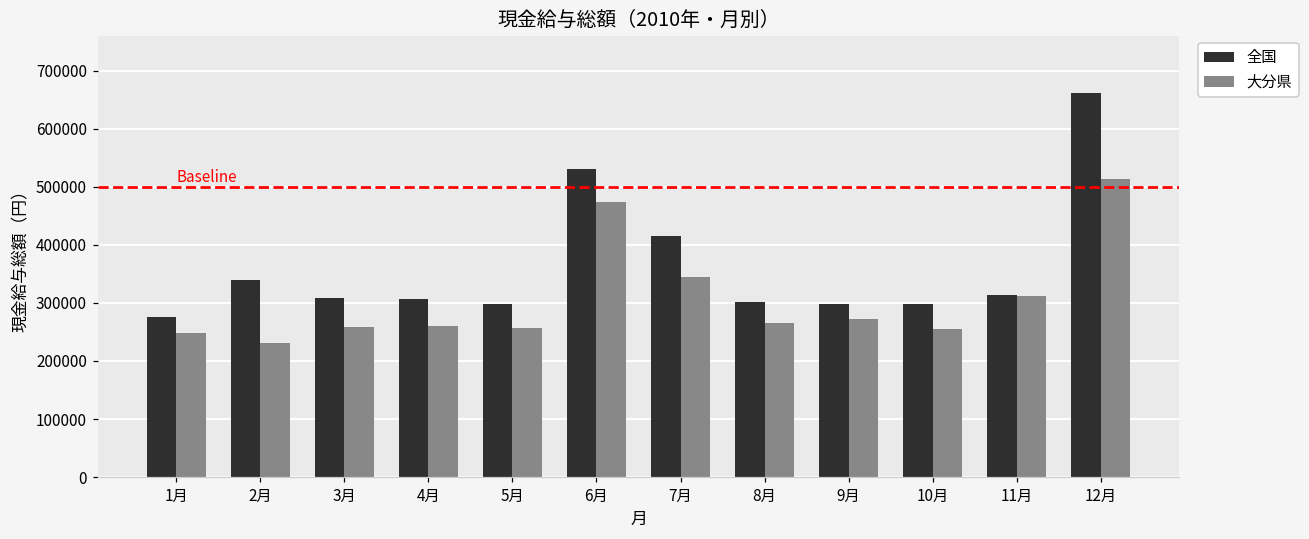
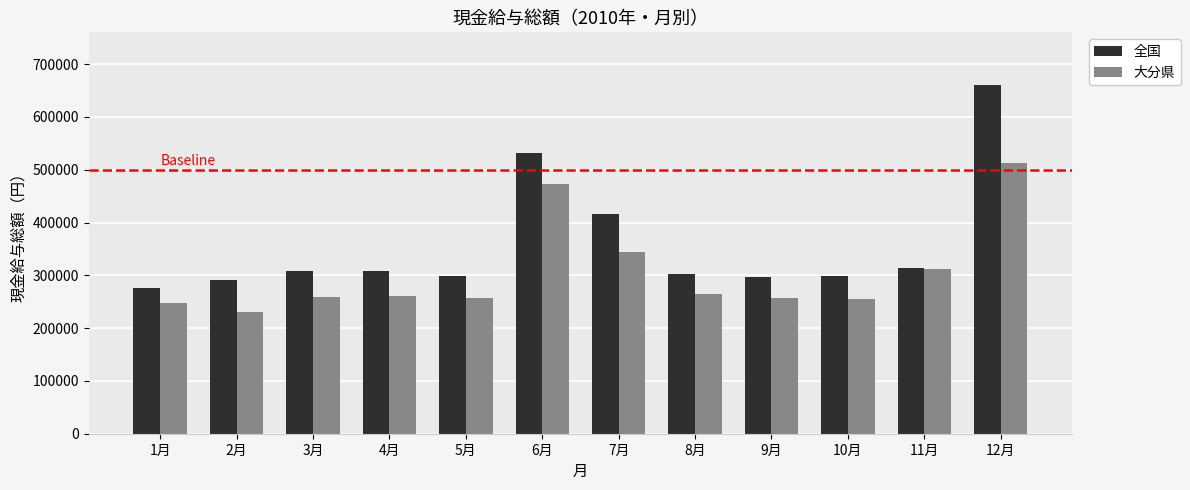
  {
    "全国": {
      "1月": 280000,
-     "2月": 340000,
+     "2月": 290000,
      "3月": 310000,
      "4月": 310000,
      "5月": 300000,
      "6月": 530000,
      "7月": 420000,
      "8月": 300000,
      "9月": 300000,
      "10月": 300000,
      "11月": 310000,
      "12月": 660000
    },
    "大分県": {
      "1月": 250000,
      "2月": 230000,
      "3月": 260000,
      "4月": 260000,
      "5月": 260000,
      "6月": 470000,
      "7月": 340000,
      "8月": 270000,
-     "9月": 270000,
+     "9月": 260000,
      "10月": 250000,
      "11月": 310000,
      "12月": 510000
    }
  }
